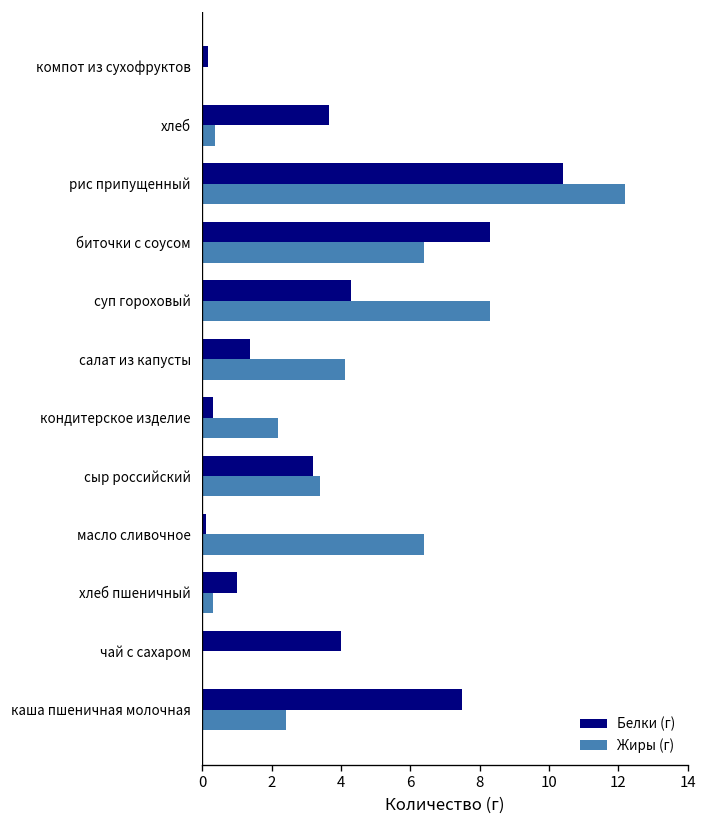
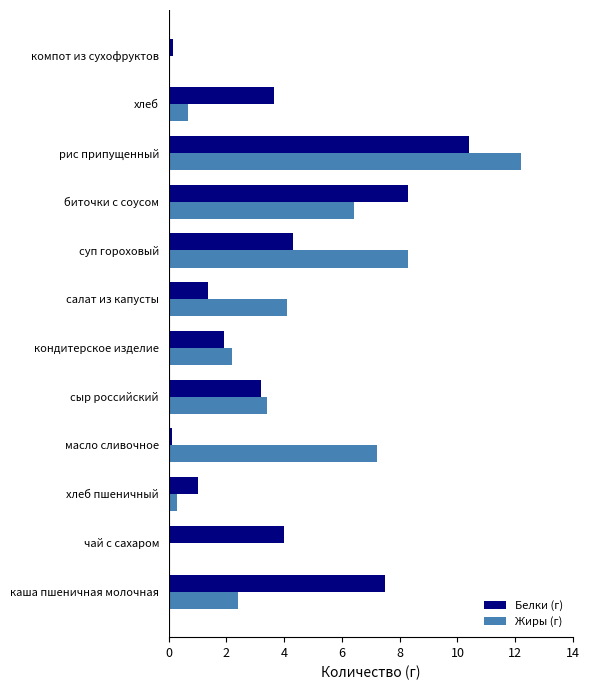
  {
    "Белки (г)": {
      "компот из сухофруктов": 0.2,
      "хлеб": 3.7,
      "рис припущенный": 10.4,
      "биточки с соусом": 8.3,
      "суп гороховый": 4.3,
      "салат из капусты": 1.4,
-     "кондитерское изделие": 0.3,
+     "кондитерское изделие": 1.9,
      "сыр российский": 3.2,
      "масло сливочное": 0.1,
      "хлеб пшеничный": 1.0,
      "чай с сахаром": 4.0,
      "каша пшеничная молочная": 7.5
    },
    "Жиры (г)": {
      "компот из сухофруктов": 0.0,
-     "хлеб": 0.4,
+     "хлеб": 0.7,
      "рис припущенный": 12.2,
      "биточки с соусом": 6.4,
      "суп гороховый": 8.3,
      "салат из капусты": 4.1,
      "кондитерское изделие": 2.2,
      "сыр российский": 3.4,
-     "масло сливочное": 6.4,
+     "масло сливочное": 7.2,
      "хлеб пшеничный": 0.3,
      "чай с сахаром": 0.0,
      "каша пшеничная молочная": 2.4
    }
  }
